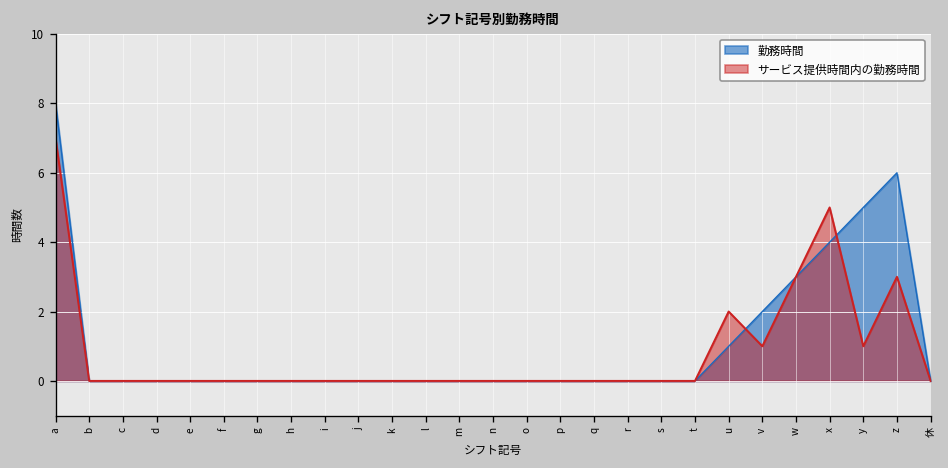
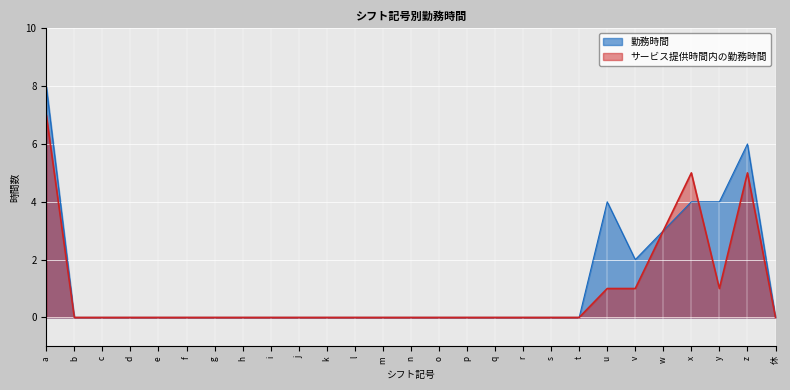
  {
    "勤務時間": {
      "a": 8,
-     "u": 1,
+     "u": 4,
      "v": 2,
      "x": 4,
-     "y": 5,
+     "y": 4,
      "z": 6
    },
    "サービス提供時間内の勤務時間": {
      "a": 7,
-     "u": 2,
+     "u": 1,
      "v": 1,
      "x": 5,
      "y": 1,
-     "z": 3
+     "z": 5
    }
  }
